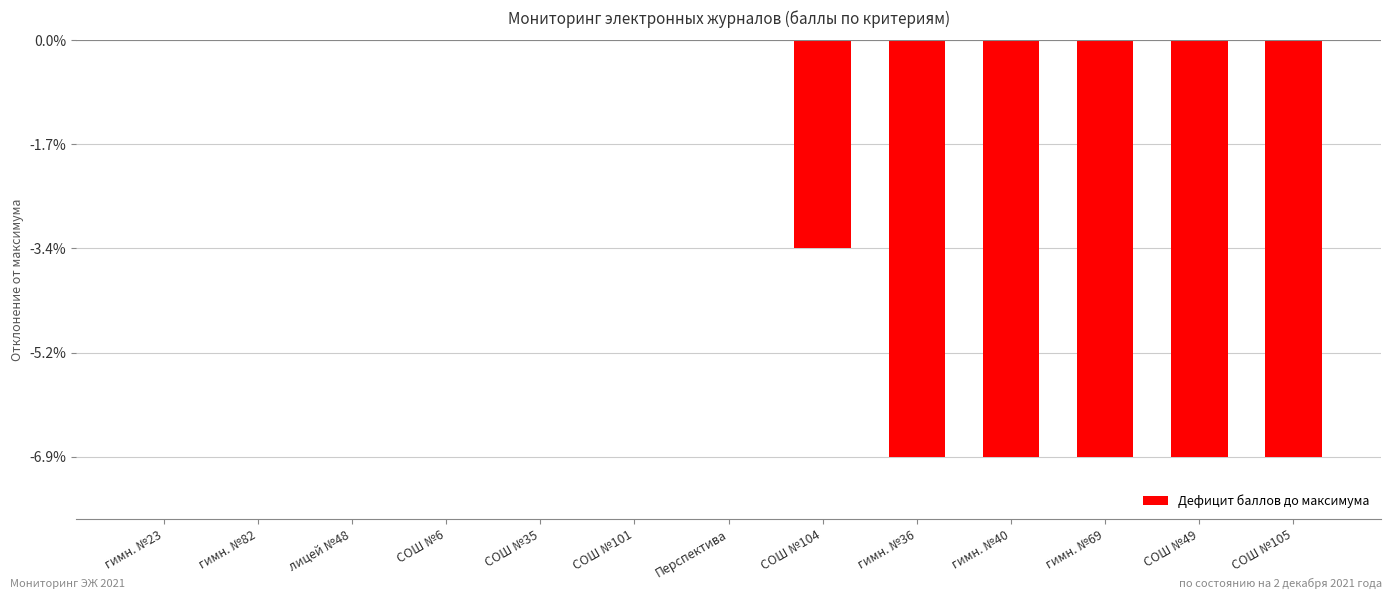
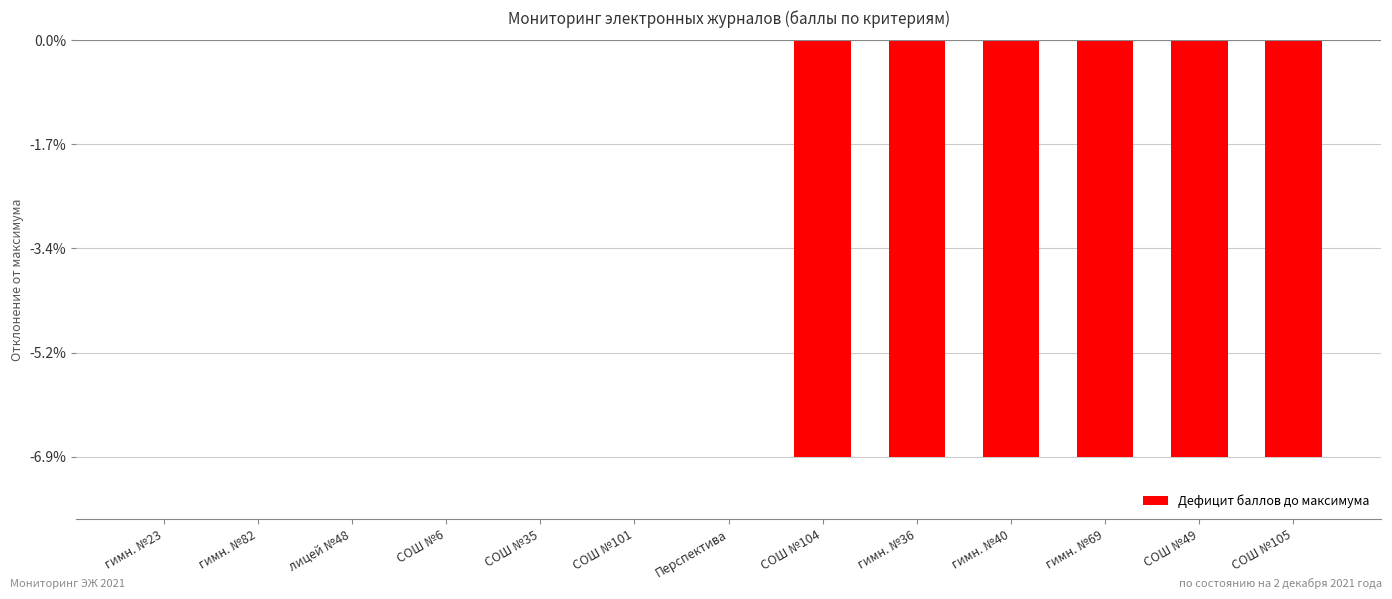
  {
    "гимн. №23": "0.0%",
    "гимн. №82": "0.0%",
    "лицей №48": "0.0%",
    "СОШ №6": "0.0%",
    "СОШ №35": "0.0%",
    "СОШ №101": "0.0%",
    "Перспектива": "0.0%",
-   "СОШ №104": "-3.5%",
+   "СОШ №104": "-6.9%",
    "гимн. №36": "-6.9%",
    "гимн. №40": "-6.9%",
    "гимн. №69": "-6.9%",
    "СОШ №49": "-6.9%",
    "СОШ №105": "-6.9%"
  }
